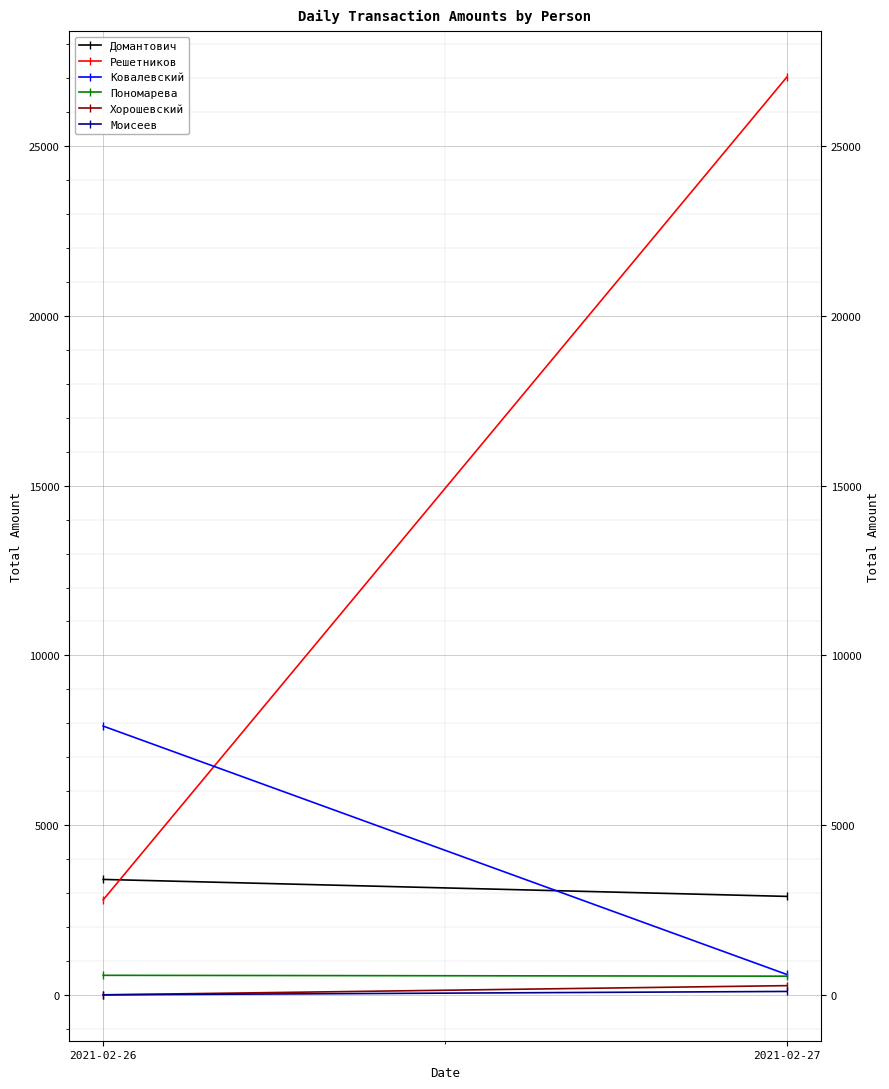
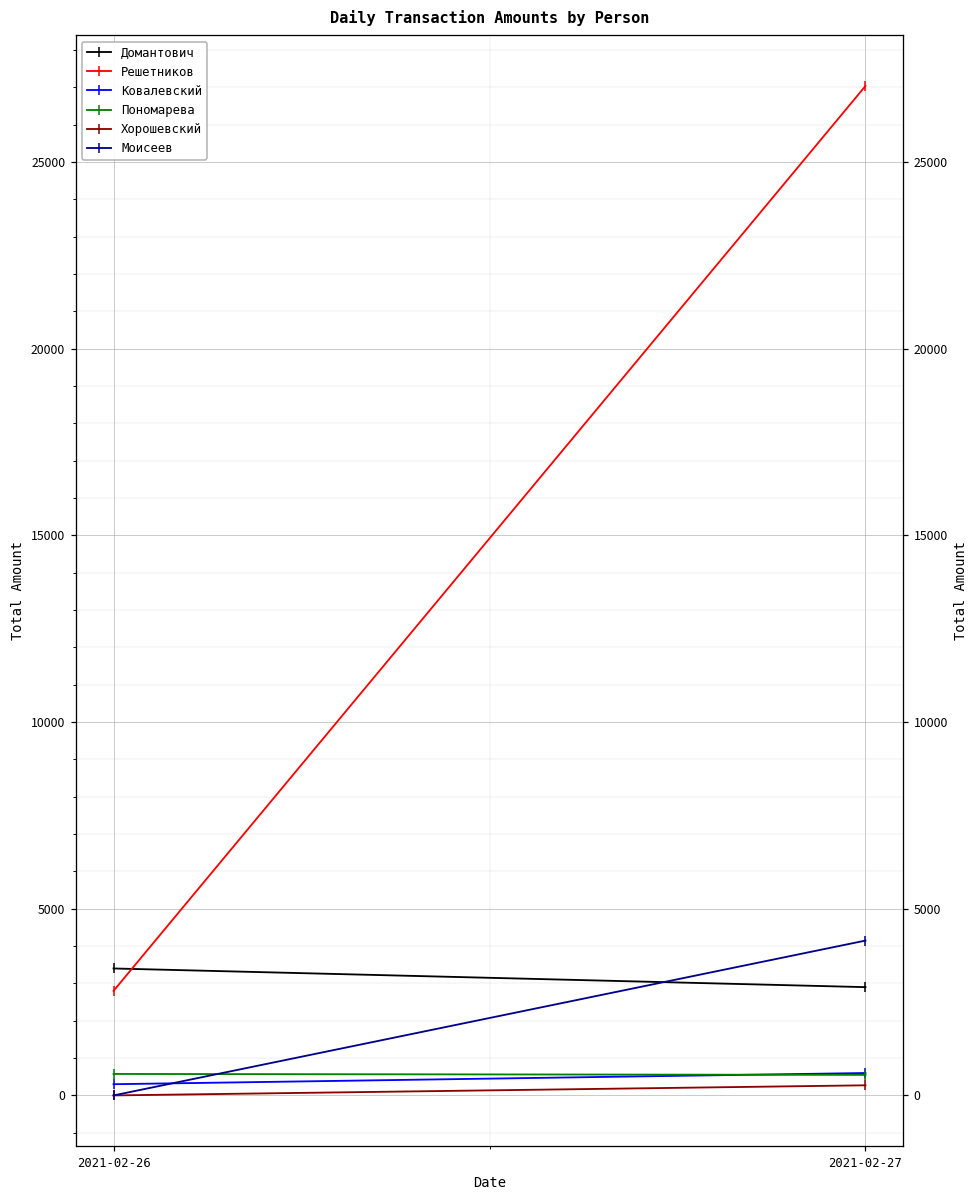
  {
    "Домантович": {
      "2021-02-26": 3400,
      "2021-02-27": 2900
    },
    "Решетников": {
      "2021-02-26": 2800,
      "2021-02-27": 27000
    },
    "Ковалевский": {
-     "2021-02-26": 7900
+     "2021-02-26": 300
    },
    "Пономарева": {
      "2021-02-26": 600
    },
    "Хорошевский": {
      "2021-02-27": 300
    },
    "Моисеев": {
-     "2021-02-27": 100
+     "2021-02-27": 4100
    }
  }
